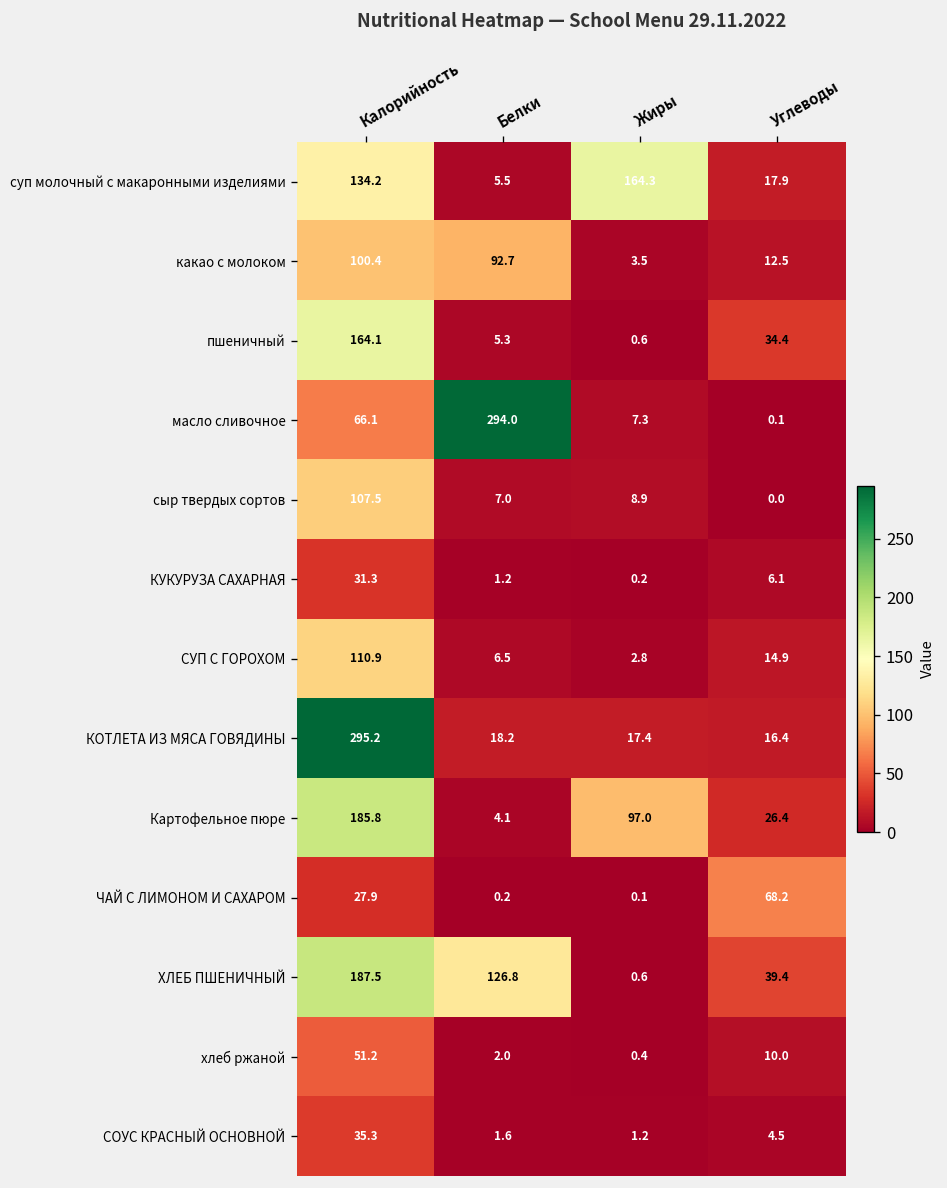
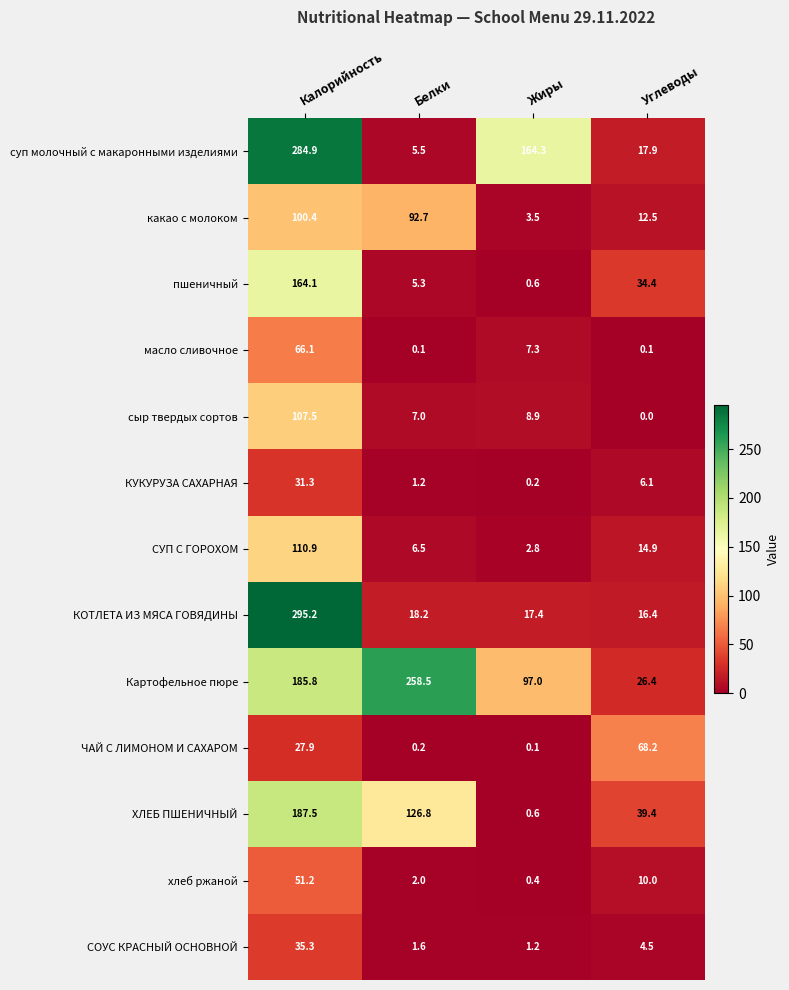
  {
    "суп молочный с макаронными изделиями": {
-     "Калорийность": 134.2,
+     "Калорийность": 284.9,
      "Белки": 5.5,
      "Жиры": 164.3,
      "Углеводы": 17.9
    },
    "какао с молоком": {
      "Калорийность": 100.4,
      "Белки": 92.7,
      "Жиры": 3.5,
      "Углеводы": 12.5
    },
    "пшеничный": {
      "Калорийность": 164.1,
      "Белки": 5.3,
      "Жиры": 0.6,
      "Углеводы": 34.4
    },
    "масло сливочное": {
      "Калорийность": 66.1,
-     "Белки": 294.0,
+     "Белки": 0.1,
      "Жиры": 7.3,
      "Углеводы": 0.1
    },
    "сыр твердых сортов": {
      "Калорийность": 107.5,
      "Белки": 7.0,
      "Жиры": 8.9,
      "Углеводы": 0.0
    },
    "КУКУРУЗА САХАРНАЯ": {
      "Калорийность": 31.3,
      "Белки": 1.2,
      "Жиры": 0.2,
      "Углеводы": 6.1
    },
    "СУП С ГОРОХОМ": {
      "Калорийность": 110.9,
      "Белки": 6.5,
      "Жиры": 2.8,
      "Углеводы": 14.9
    },
    "КОТЛЕТА ИЗ МЯСА ГОВЯДИНЫ": {
      "Калорийность": 295.2,
      "Белки": 18.2,
      "Жиры": 17.4,
      "Углеводы": 16.4
    },
    "Картофельное пюре": {
      "Калорийность": 185.8,
-     "Белки": 4.1,
+     "Белки": 258.5,
      "Жиры": 97.0,
      "Углеводы": 26.4
    },
    "ЧАЙ С ЛИМОНОМ И САХАРОМ": {
      "Калорийность": 27.9,
      "Белки": 0.2,
      "Жиры": 0.1,
      "Углеводы": 68.2
    },
    "ХЛЕБ ПШЕНИЧНЫЙ": {
      "Калорийность": 187.5,
      "Белки": 126.8,
      "Жиры": 0.6,
      "Углеводы": 39.4
    },
    "хлеб ржаной": {
      "Калорийность": 51.2,
      "Белки": 2.0,
      "Жиры": 0.4,
      "Углеводы": 10.0
    },
    "СОУС КРАСНЫЙ ОСНОВНОЙ": {
      "Калорийность": 35.3,
      "Белки": 1.6,
      "Жиры": 1.2,
      "Углеводы": 4.5
    }
  }
